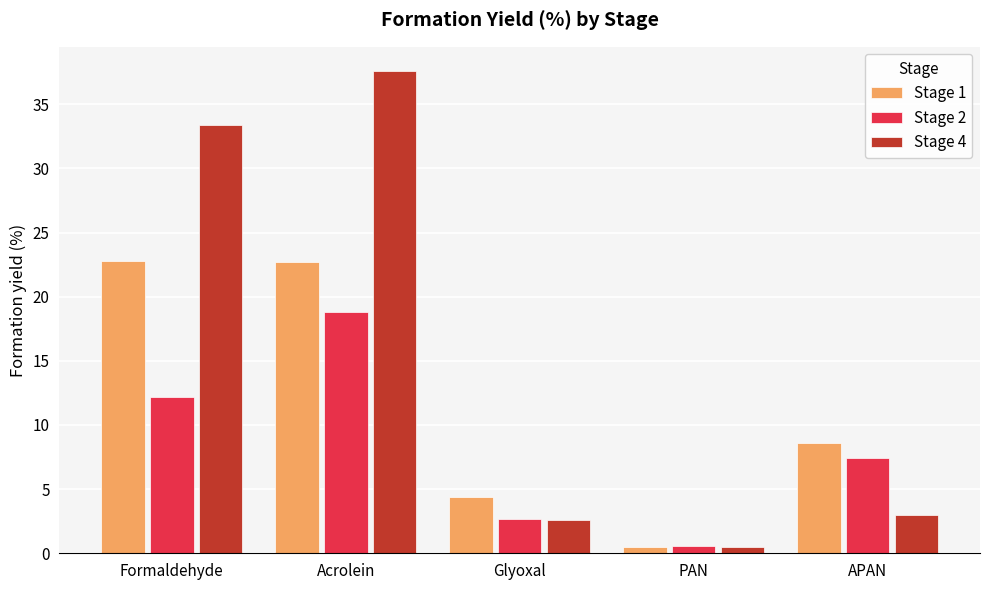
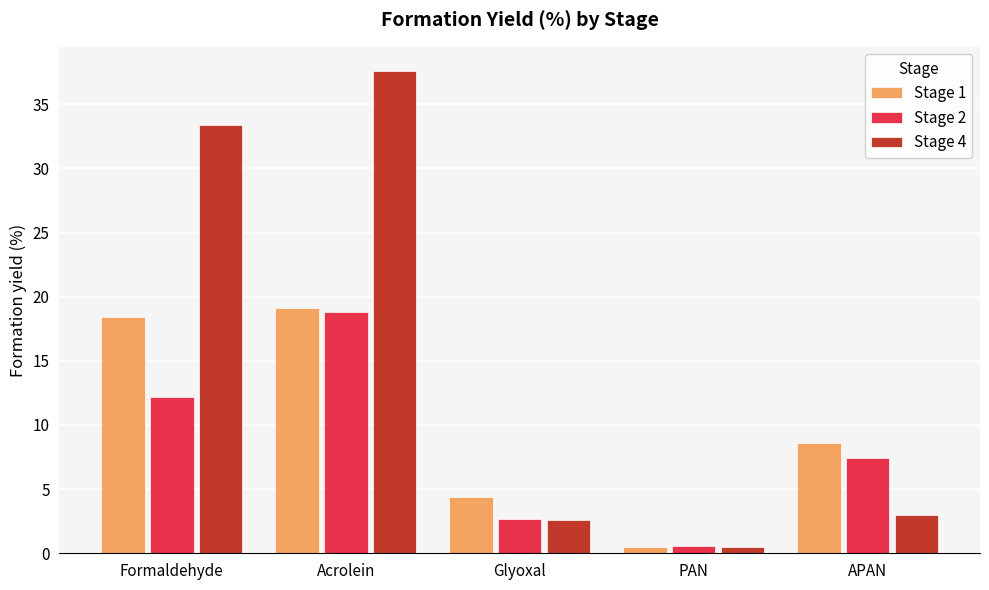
  {
    "Stage 1": {
-     "Formaldehyde": 22.8,
-     "Acrolein": 22.7,
+     "Formaldehyde": 18.4,
+     "Acrolein": 19.1,
      "Glyoxal": 4.4,
      "PAN": 0.5,
      "APAN": 8.6
    }
  }
